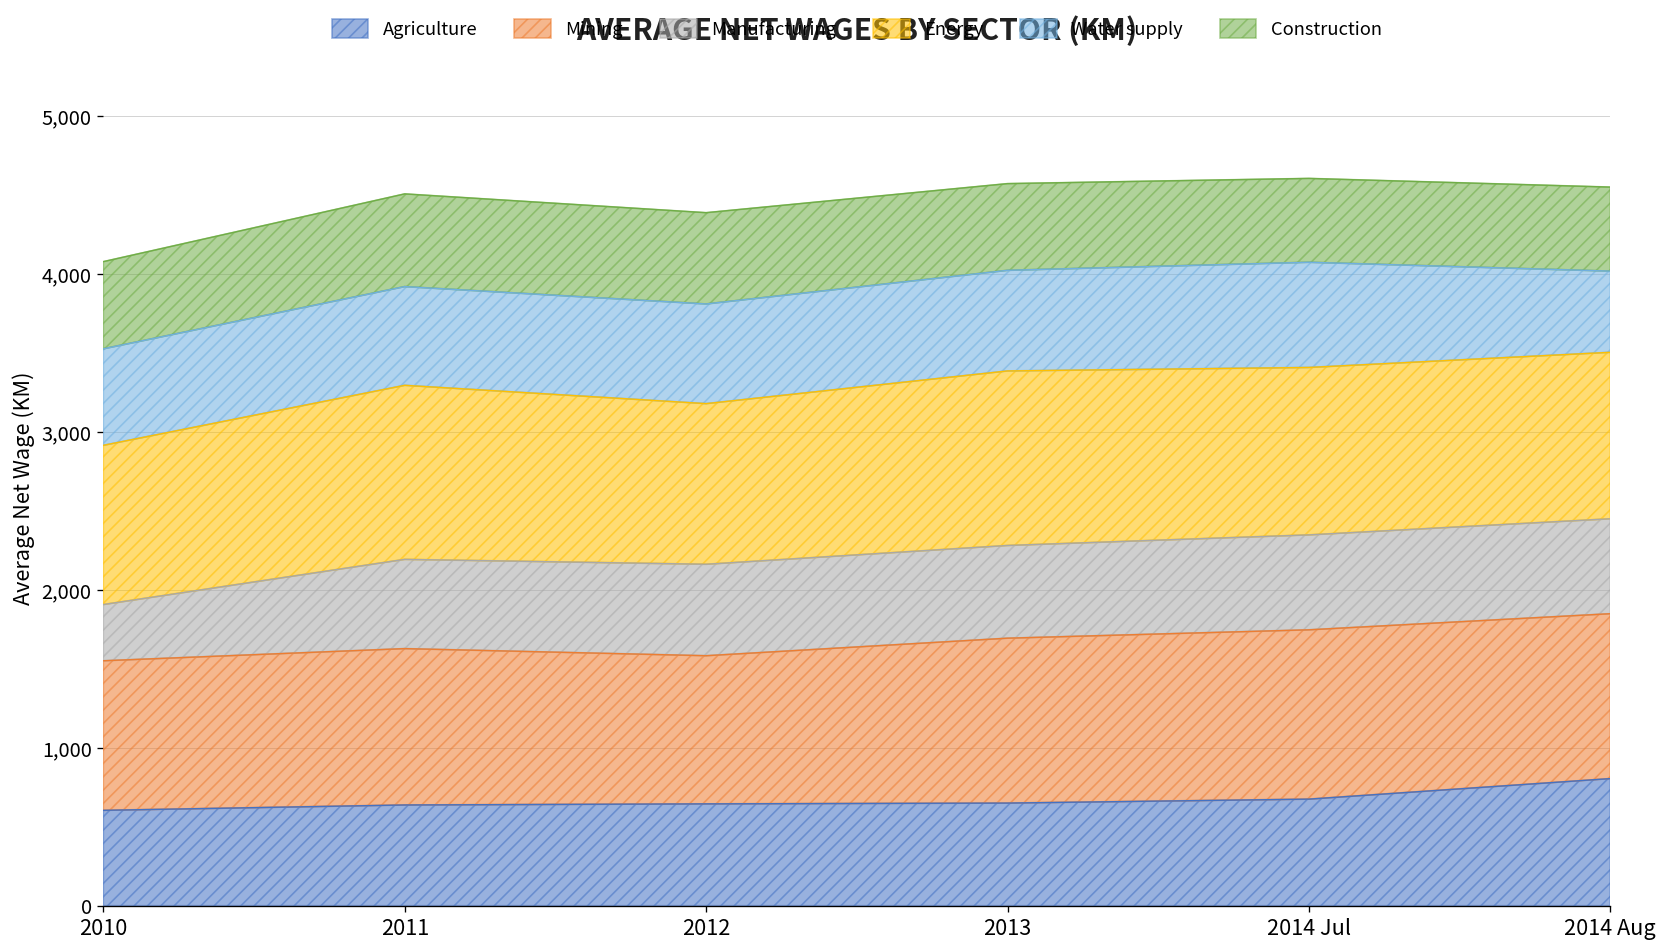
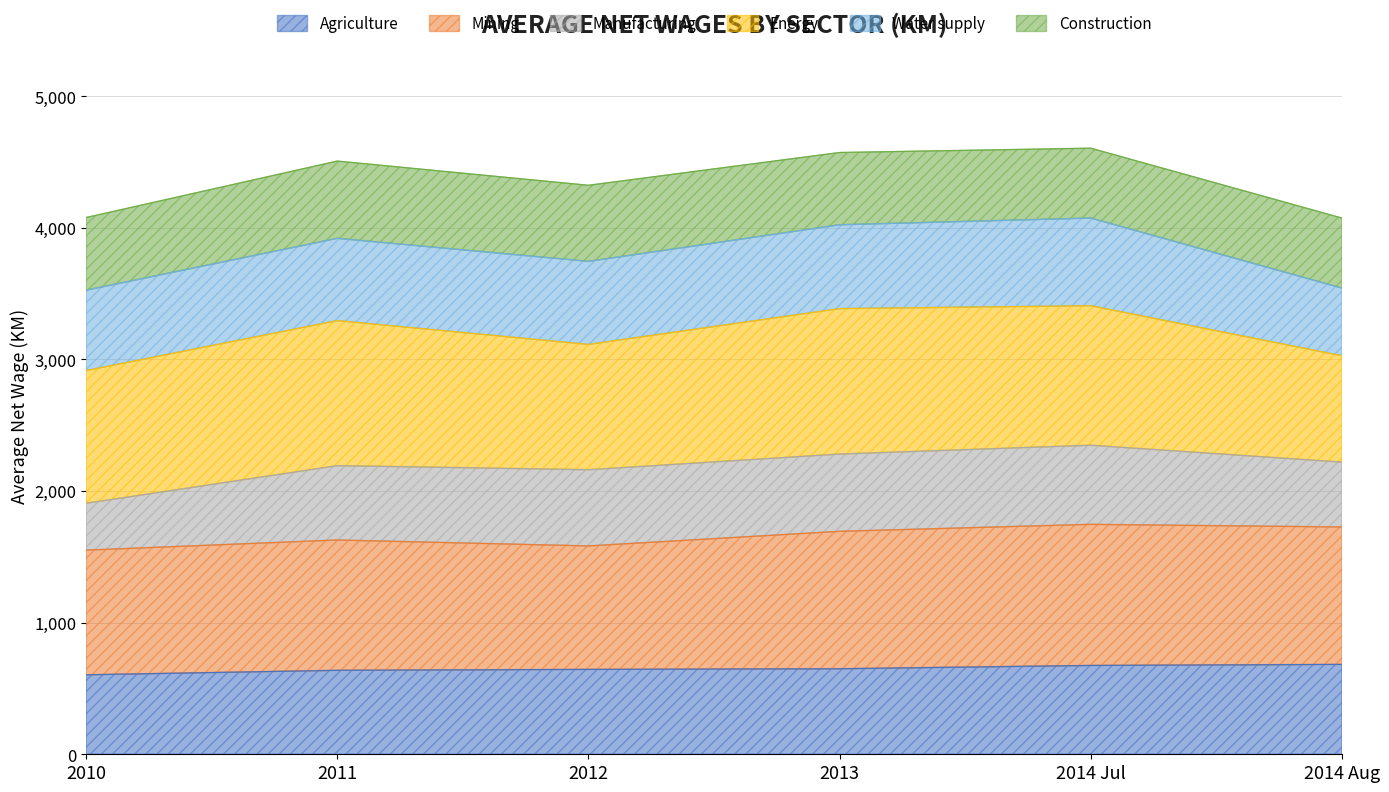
  {
    "Agriculture": {
      "2010": "600",
      "2011": "640",
      "2012": "650",
      "2013": "650",
      "2014 Jul": "680",
-     "2014 Aug": "810"
+     "2014 Aug": "680"
    },
    "Mining": {
      "2010": "950",
      "2011": "990",
      "2012": "940",
      "2013": "1,040",
      "2014 Jul": "1,070",
      "2014 Aug": "1,040"
    },
    "Manufacturing": {
      "2010": "360",
      "2011": "570",
      "2012": "580",
      "2013": "590",
      "2014 Jul": "600",
-     "2014 Aug": "600"
+     "2014 Aug": "490"
    },
    "Energy": {
      "2010": "1,010",
      "2011": "1,100",
-     "2012": "1,020",
+     "2012": "950",
      "2013": "1,110",
      "2014 Jul": "1,060",
-     "2014 Aug": "1,050"
+     "2014 Aug": "810"
    },
    "Water supply": {
      "2010": "610",
      "2011": "630",
      "2012": "630",
      "2013": "640",
      "2014 Jul": "670",
      "2014 Aug": "510"
    },
    "Construction": {
      "2010": "550",
      "2011": "590",
      "2012": "580",
      "2013": "550",
      "2014 Jul": "530",
      "2014 Aug": "530"
    }
  }
